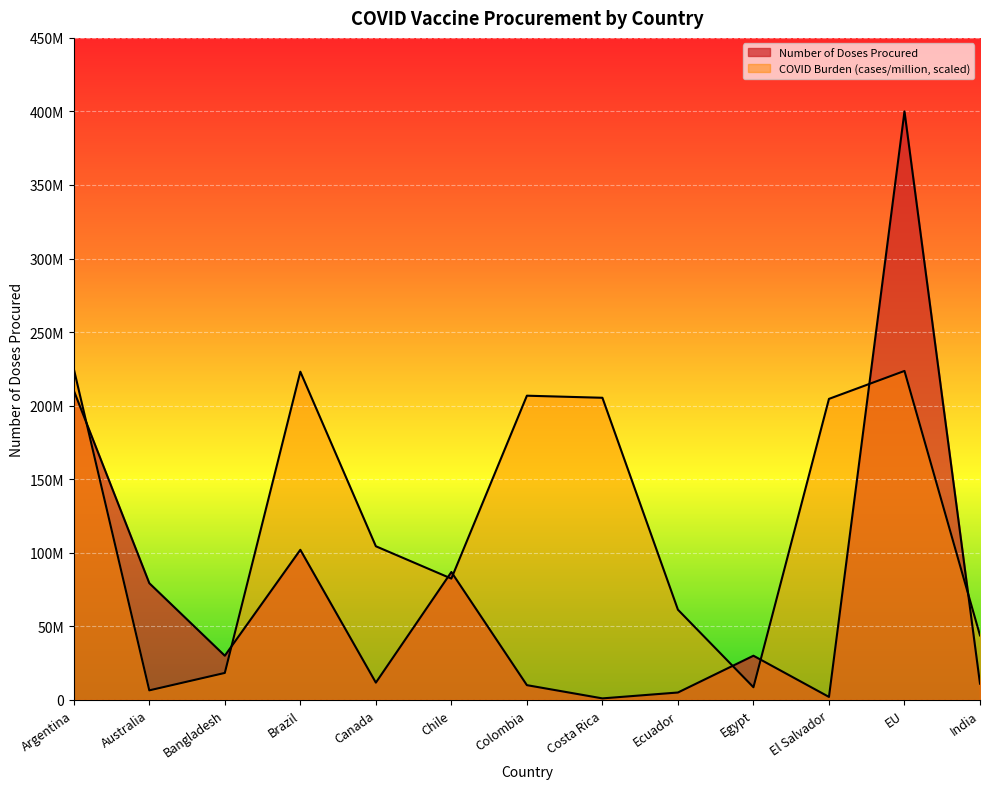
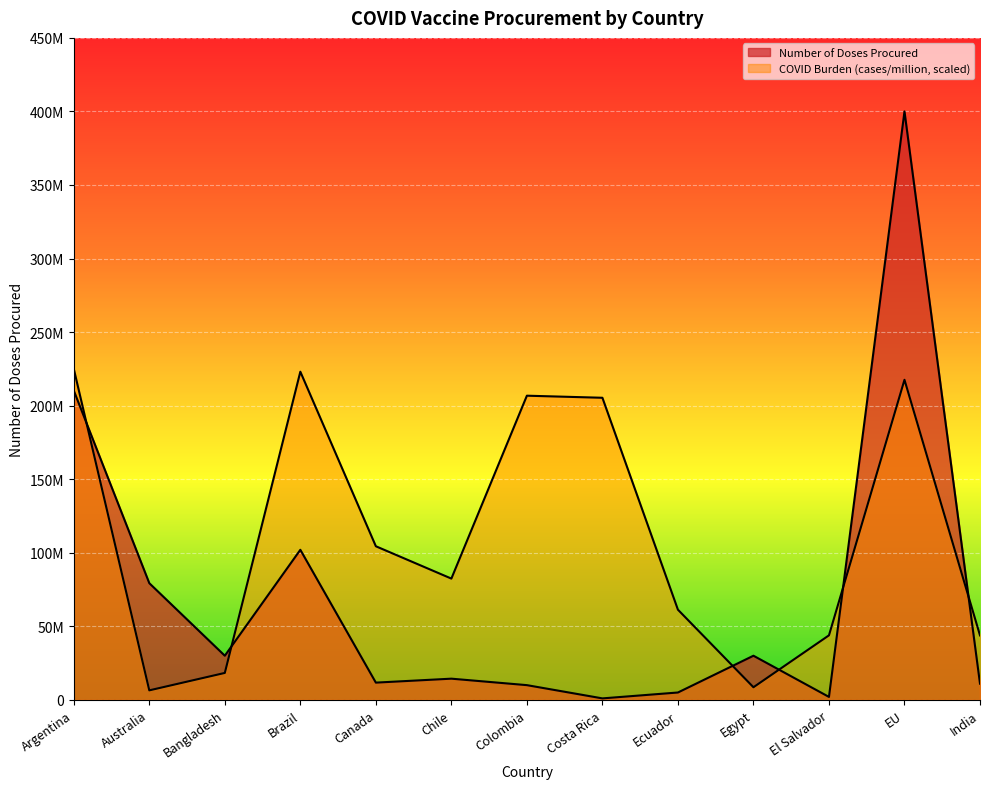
  {
    "Number of Doses Procured": {
      "Argentina": 210000000,
      "Australia": 79000000,
      "Bangladesh": 30000000,
      "Brazil": 102000000,
      "Canada": 12000000,
-     "Chile": 87000000,
+     "Chile": 14000000,
      "Colombia": 10000000,
      "Costa Rica": 1000000,
      "Ecuador": 5000000,
      "Egypt": 30000000,
      "El Salvador": 2000000,
      "EU": 400000000,
      "India": 11000000
    },
    "COVID Burden (cases/million, scaled)": {
      "Argentina": 225000000,
      "Australia": 6000000,
      "Bangladesh": 18000000,
      "Brazil": 223000000,
      "Canada": 104000000,
      "Chile": 82000000,
      "Colombia": 207000000,
      "Costa Rica": 205000000,
      "Ecuador": 61000000,
      "Egypt": 9000000,
-     "El Salvador": 205000000,
-     "EU": 224000000,
+     "El Salvador": 44000000,
+     "EU": 218000000,
      "India": 44000000
    }
  }
